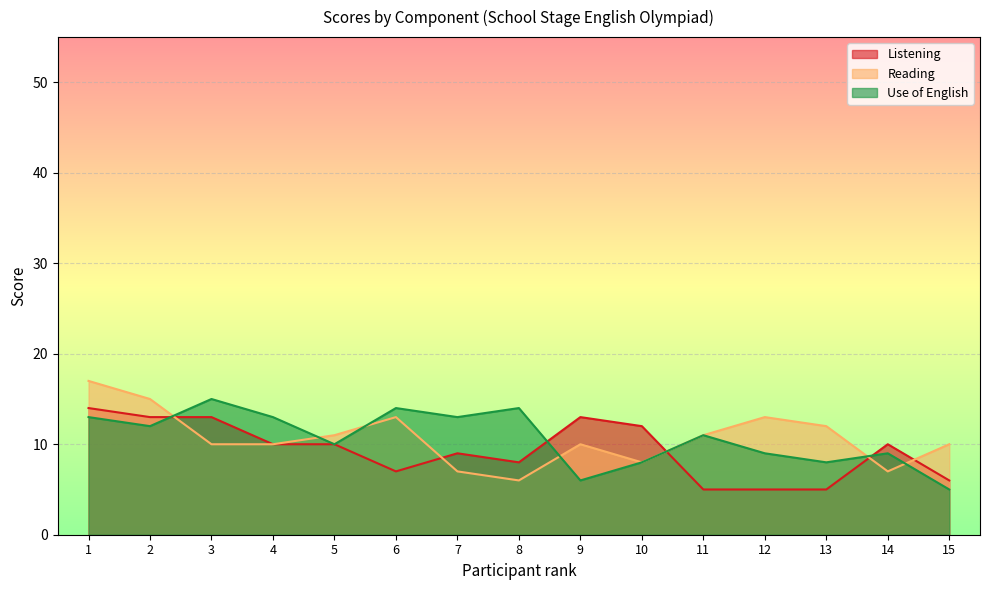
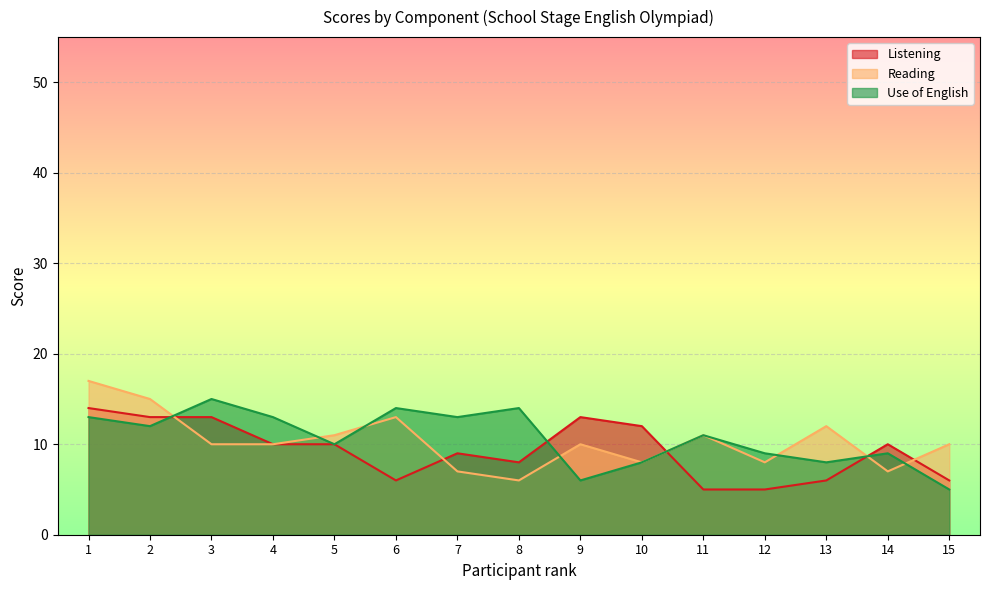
  {
    "Listening": {
      "1": 14,
      "2": 13,
      "3": 13,
-     "6": 7,
+     "6": 6,
      "7": 9,
      "8": 8,
      "9": 13,
      "10": 12,
      "11": 5,
      "12": 5,
-     "13": 5,
+     "13": 6,
      "14": 10,
      "15": 6
    },
    "Reading": {
      "1": 17,
      "2": 15,
      "3": 10,
      "5": 11,
      "6": 13,
      "7": 7,
      "8": 6,
      "9": 10,
-     "12": 13,
+     "12": 8,
      "13": 12,
      "14": 7,
      "15": 10
    },
    "Use of English": {
      "1": 13,
      "2": 12,
      "3": 15,
      "4": 13,
      "6": 14,
      "7": 13,
      "8": 14,
      "9": 6,
      "12": 9,
      "13": 8,
      "14": 9,
      "15": 5
    }
  }
